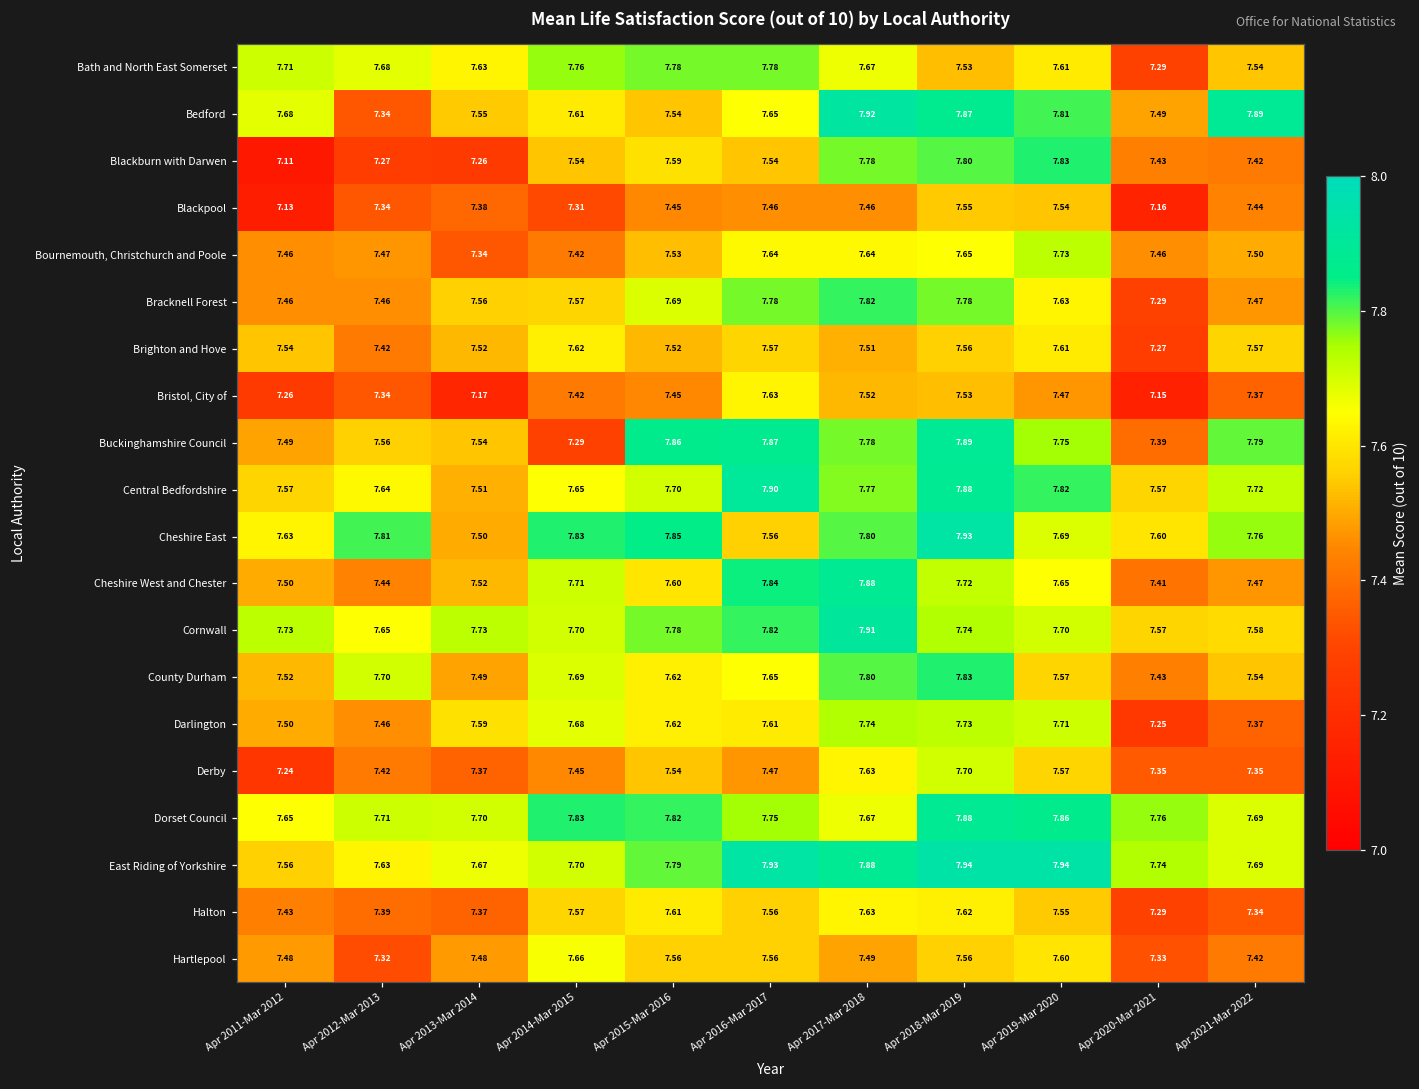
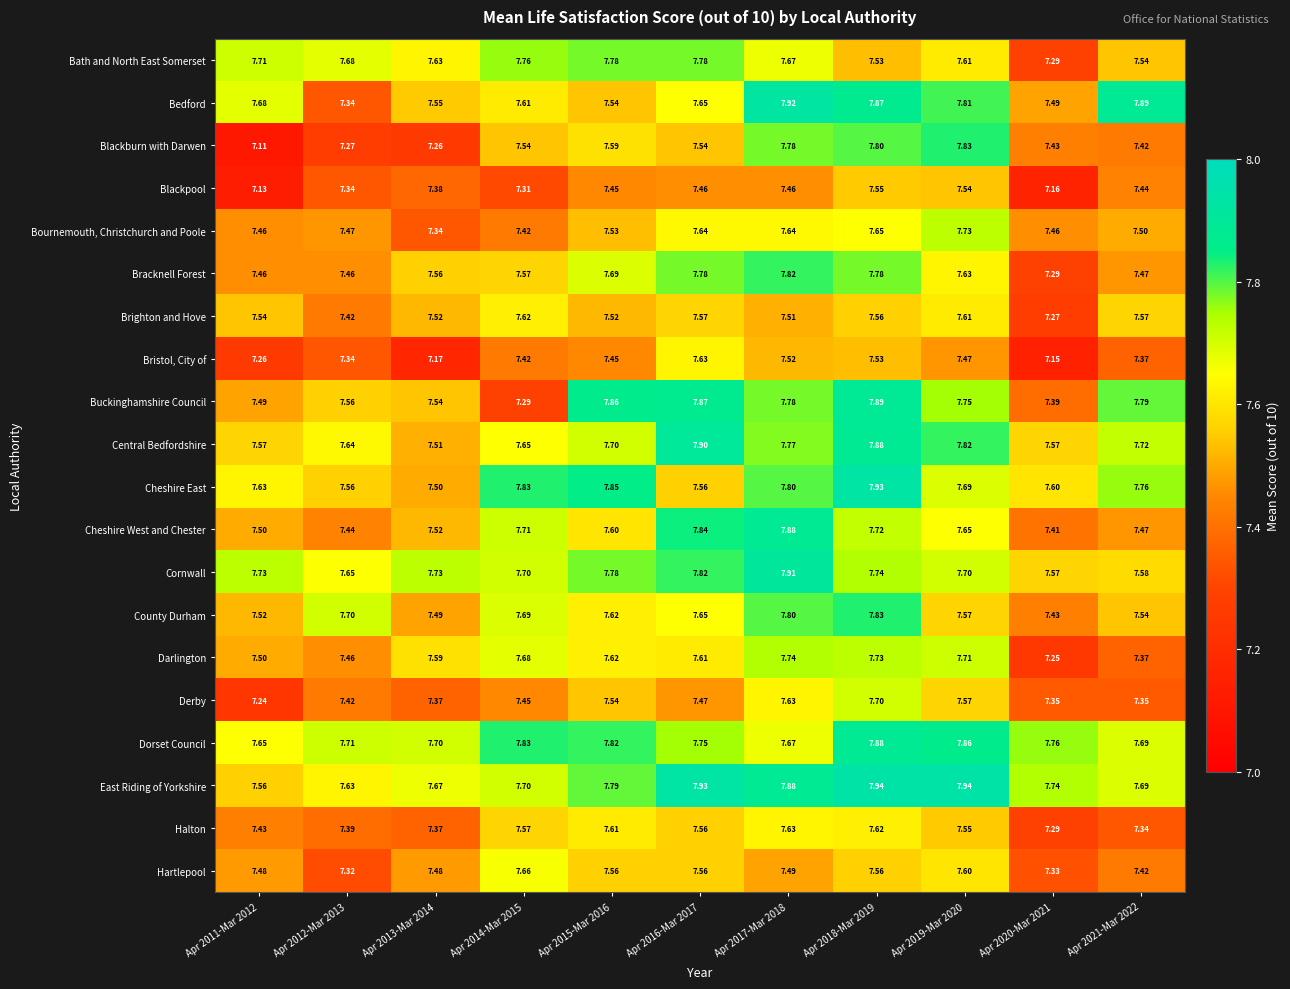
  {
    "Cheshire East": {
      "Apr 2011-Mar 2012": 7.63,
-     "Apr 2012-Mar 2013": 7.81,
+     "Apr 2012-Mar 2013": 7.56,
      "Apr 2013-Mar 2014": 7.50,
      "Apr 2014-Mar 2015": 7.83,
      "Apr 2015-Mar 2016": 7.85,
      "Apr 2016-Mar 2017": 7.56,
      "Apr 2017-Mar 2018": 7.80,
      "Apr 2018-Mar 2019": 7.93,
      "Apr 2019-Mar 2020": 7.69,
      "Apr 2020-Mar 2021": 7.60,
      "Apr 2021-Mar 2022": 7.76
    }
  }
